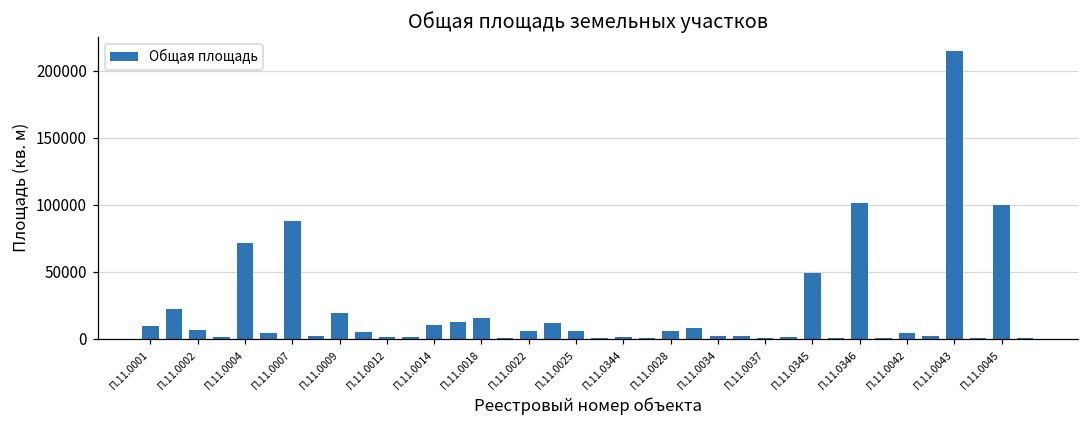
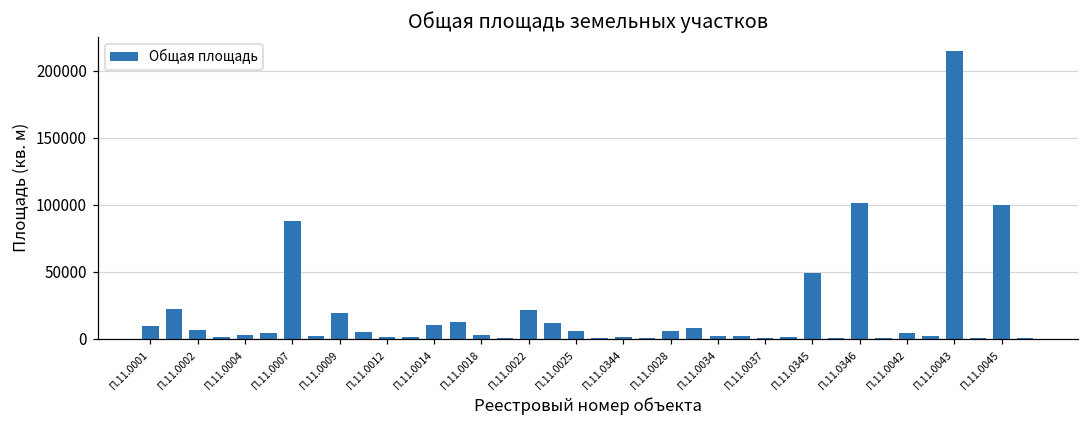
  {
    "П.11.0001": 10000,
    "П.11.0002": 6000,
-   "П.11.0004": 71000,
+   "П.11.0004": 3000,
    "П.11.0007": 88000,
    "П.11.0009": 19000,
    "П.11.0014": 10000,
-   "П.11.0018": 16000,
-   "П.11.0022": 6000,
+   "П.11.0018": 3000,
+   "П.11.0022": 21000,
    "П.11.0025": 6000,
    "П.11.0028": 5000,
    "П.11.0034": 2000,
    "П.11.0345": 49000,
    "П.11.0346": 101000,
    "П.11.0042": 4000,
    "П.11.0043": 215000,
    "П.11.0045": 100000
  }
